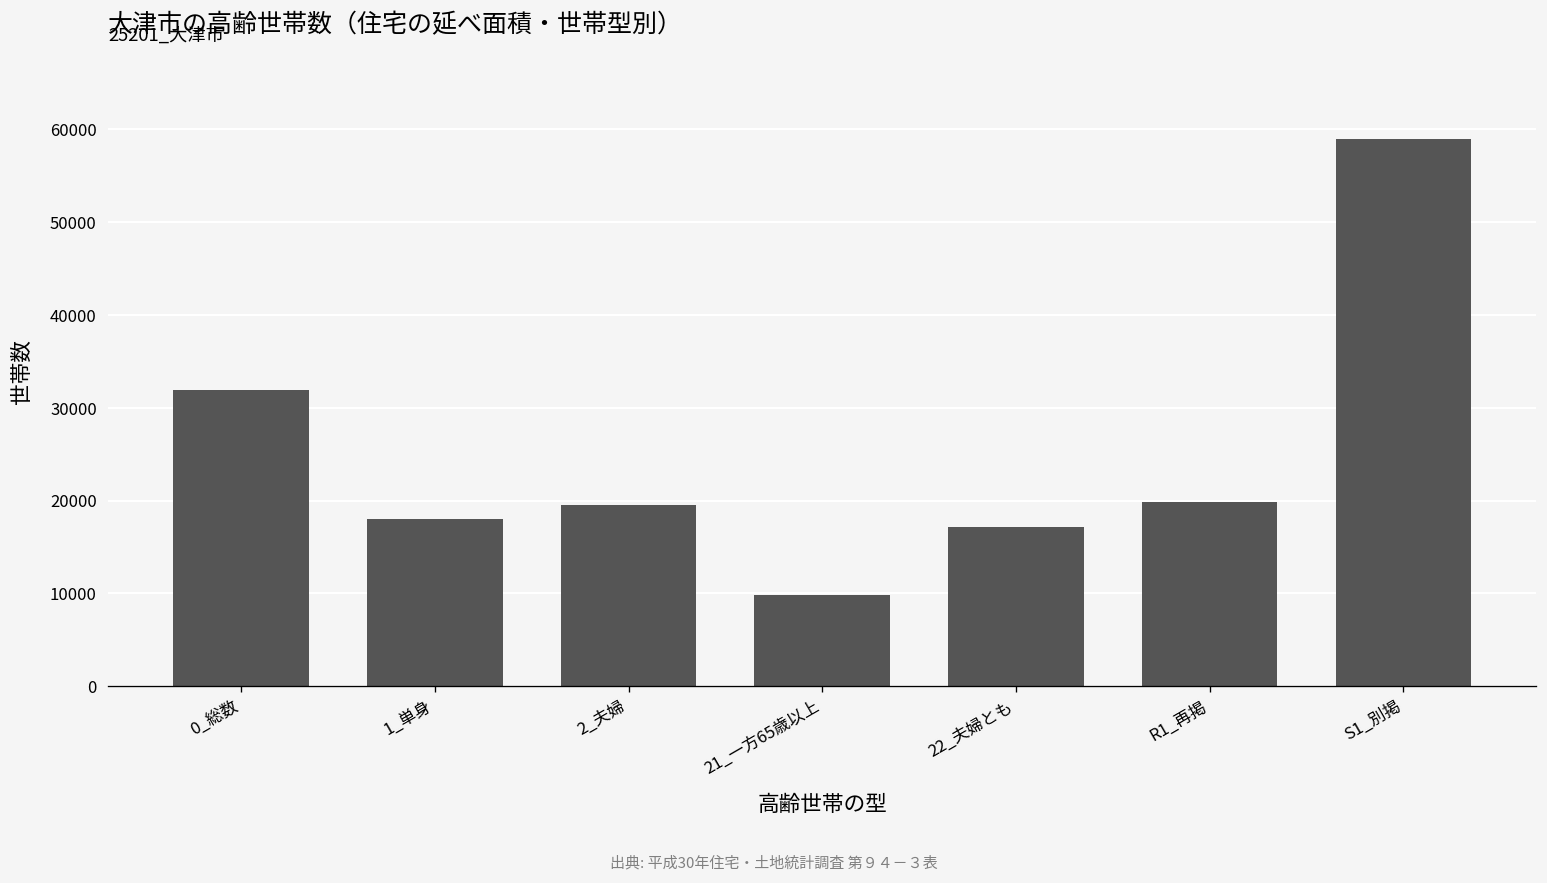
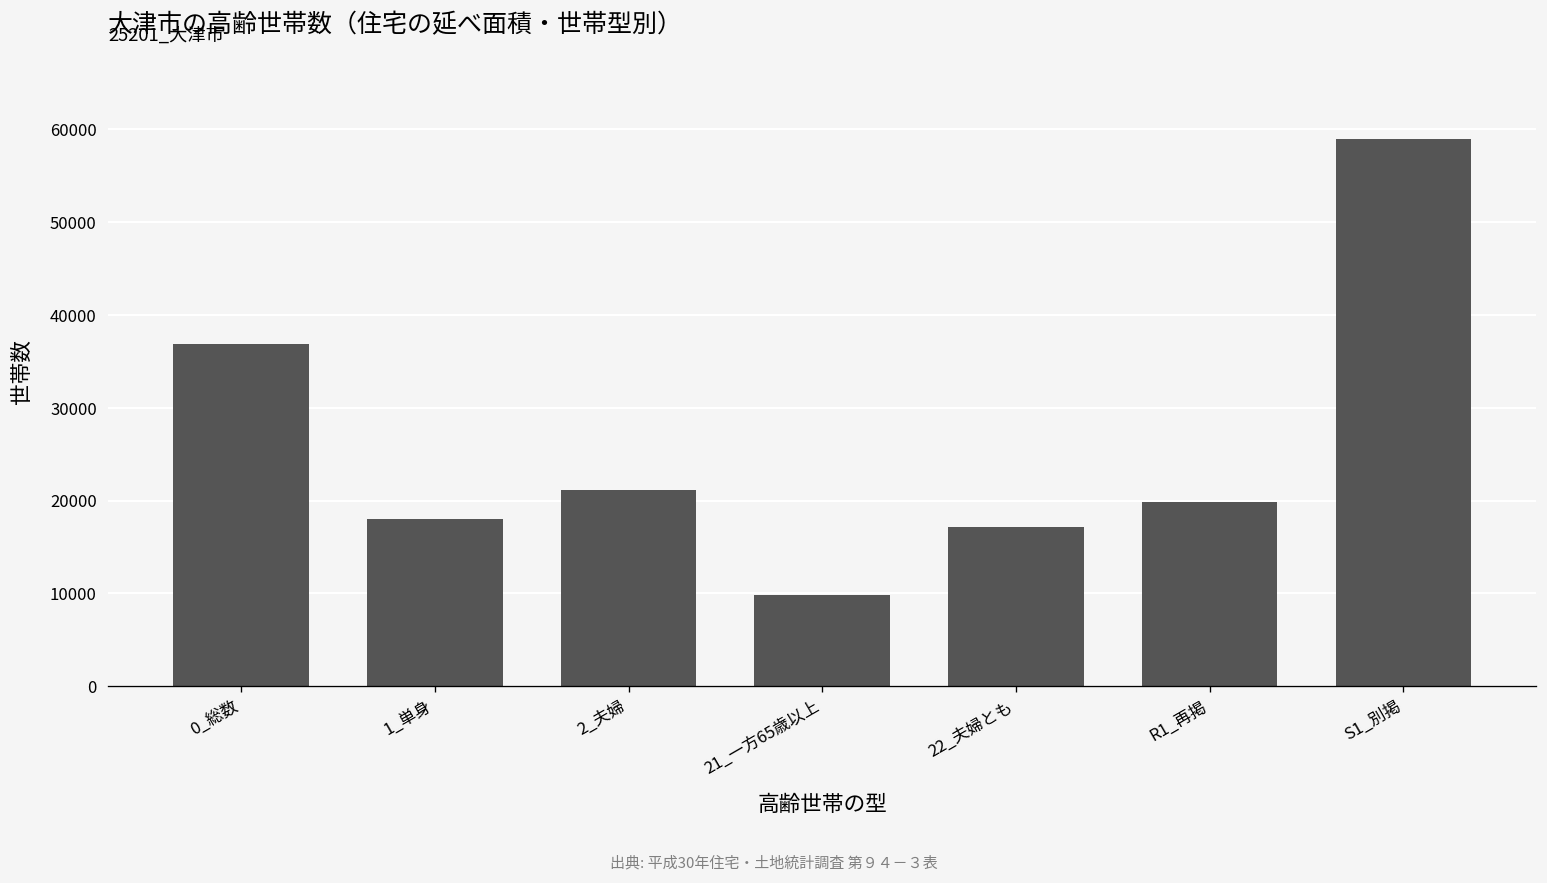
  {
-   "0_総数": 32000,
+   "0_総数": 37000,
    "1_単身": 18000,
-   "2_夫婦": 20000,
+   "2_夫婦": 21000,
    "21_一方65歳以上": 10000,
    "22_夫婦とも": 17000,
    "R1_再掲": 20000,
    "S1_別掲": 59000
  }
